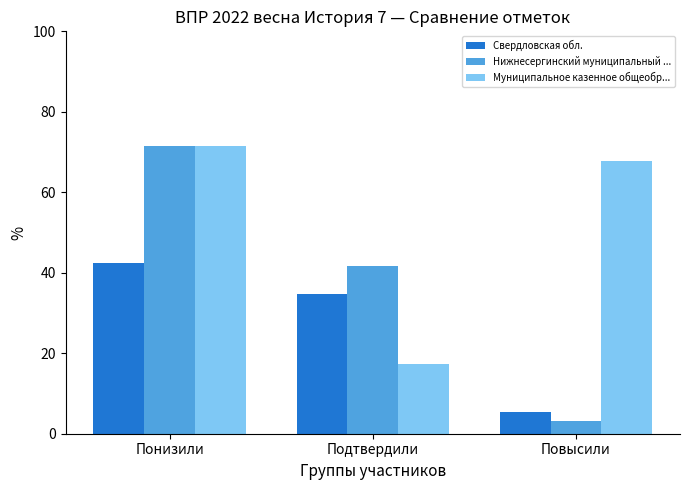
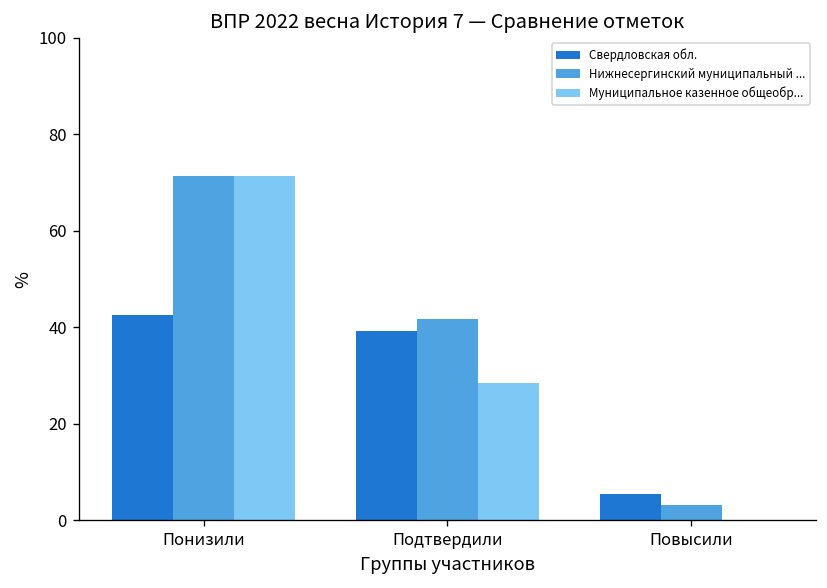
  {
    "Свердловская обл.": {
      "Понизили": 42,
-     "Подтвердили": 35,
+     "Подтвердили": 39,
      "Повысили": 5
    },
    "Нижнесергинский муниципальный ...": {
      "Понизили": 71,
      "Подтвердили": 42,
      "Повысили": 3
    },
    "Муниципальное казенное общеобр...": {
      "Понизили": 71,
-     "Подтвердили": 17,
-     "Повысили": 68
+     "Подтвердили": 29,
+     "Повысили": 0
    }
  }
